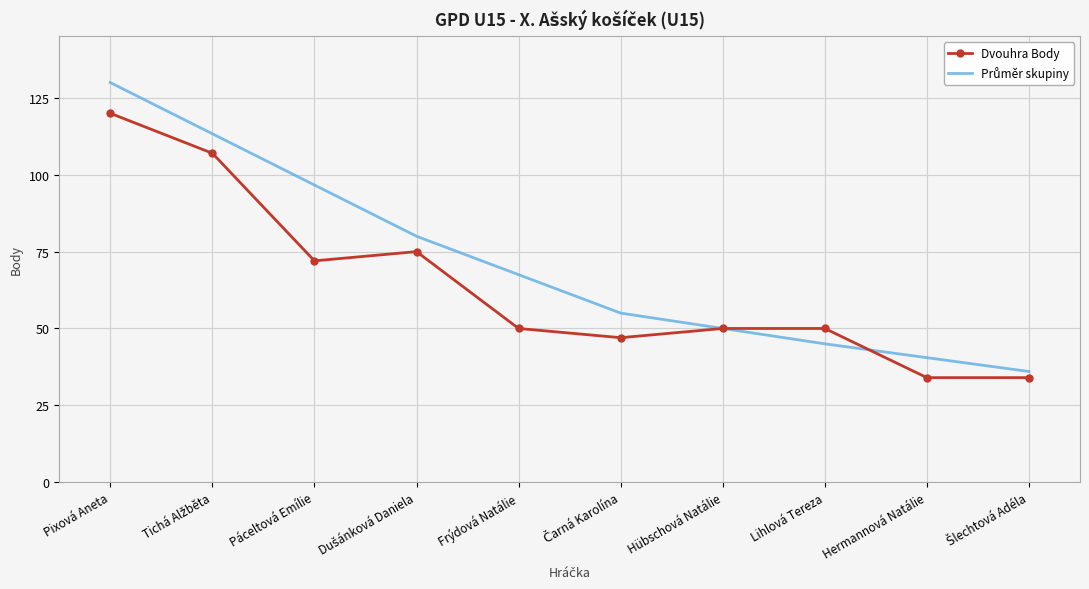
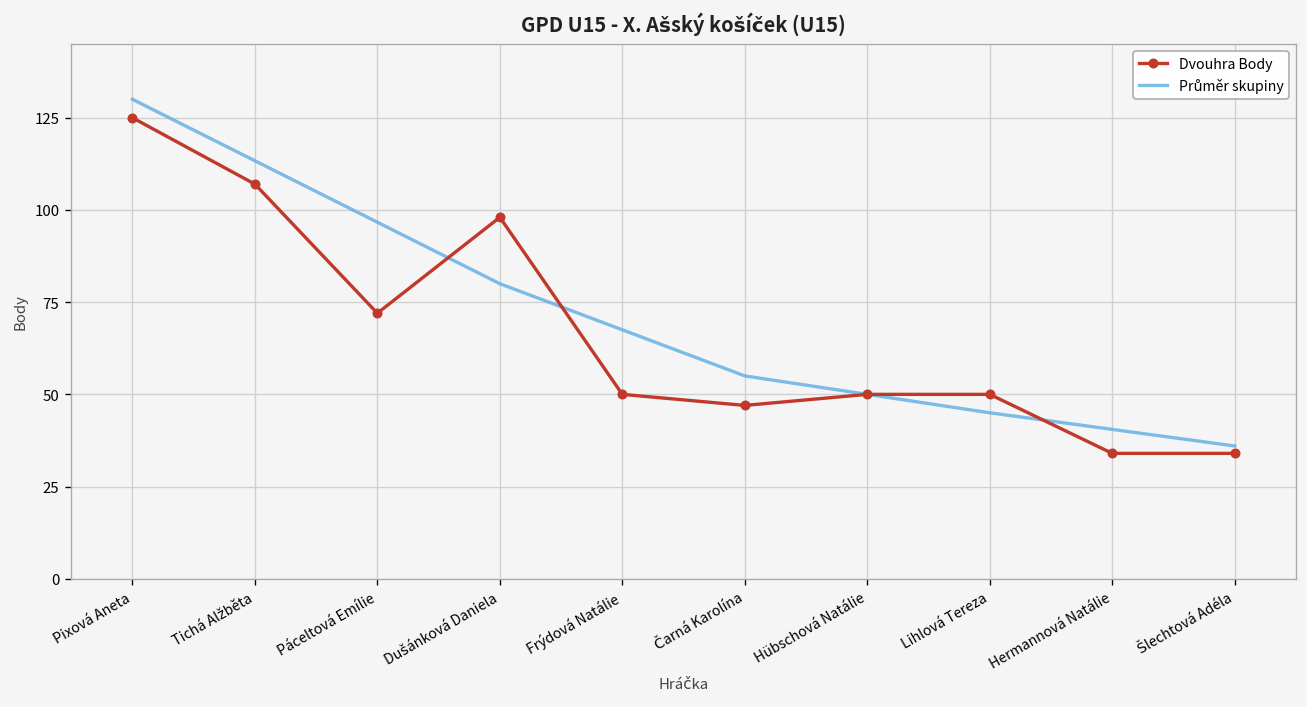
  {
    "Dvouhra Body": {
-     "Pixová Aneta": 120,
+     "Pixová Aneta": 125,
      "Tichá Alžběta": 107,
      "Páceltová Emílie": 72,
-     "Dušánková Daniela": 75,
+     "Dušánková Daniela": 98,
      "Frýdová Natálie": 50,
      "Čarná Karolína": 47,
      "Lihlová Tereza": 50,
      "Hermannová Natálie": 34,
      "Šlechtová Adéla": 34
    },
    "Průměr skupiny": {
      "Pixová Aneta": 130,
      "Tichá Alžběta": 113,
      "Páceltová Emílie": 97,
      "Dušánková Daniela": 80,
      "Frýdová Natálie": 68,
      "Čarná Karolína": 55,
      "Lihlová Tereza": 45,
      "Hermannová Natálie": 41,
      "Šlechtová Adéla": 36
    }
  }
